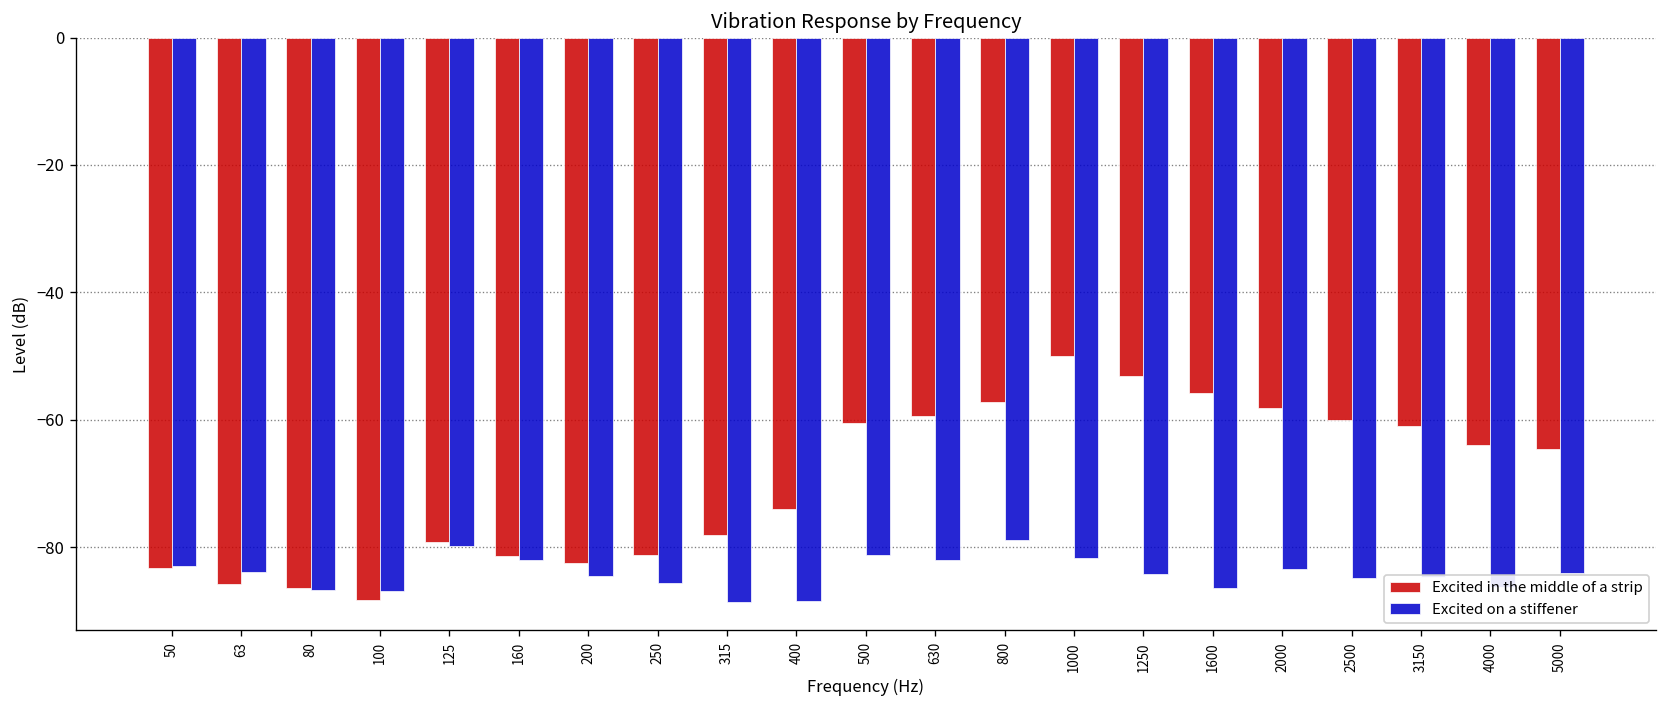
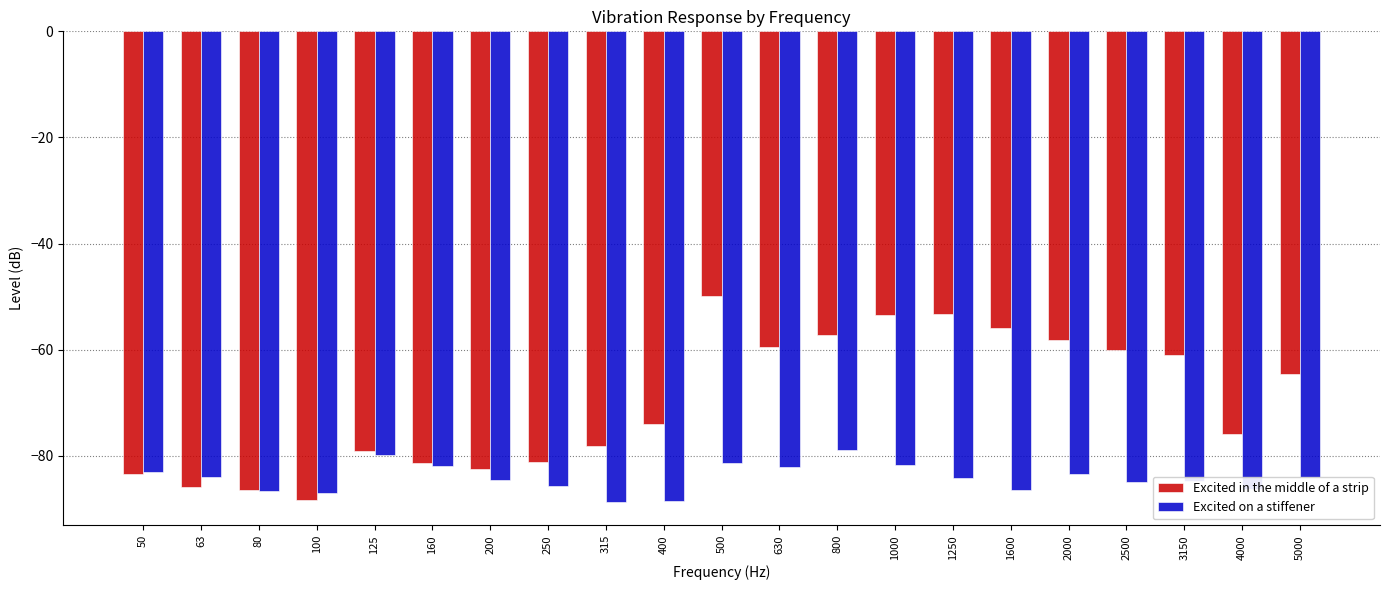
  {
    "Excited in the middle of a strip": {
      "50": -83,
      "63": -86,
      "80": -86,
      "100": -88,
      "125": -79,
      "160": -81,
      "200": -83,
      "250": -81,
      "315": -78,
      "400": -74,
-     "500": -60,
+     "500": -50,
      "630": -59,
      "800": -57,
-     "1000": -50,
+     "1000": -53,
      "1250": -53,
      "1600": -56,
      "2000": -58,
      "2500": -60,
      "3150": -61,
-     "4000": -64,
+     "4000": -76,
      "5000": -65
    },
    "Excited on a stiffener": {
      "50": -83,
      "63": -84,
      "80": -87,
      "100": -87,
      "125": -80,
      "160": -82,
      "200": -85,
      "250": -86,
      "315": -89,
      "400": -89,
      "500": -81,
      "630": -82,
      "800": -79,
      "1000": -82,
      "1250": -84,
      "1600": -86,
      "2000": -83,
      "2500": -85
    }
  }
